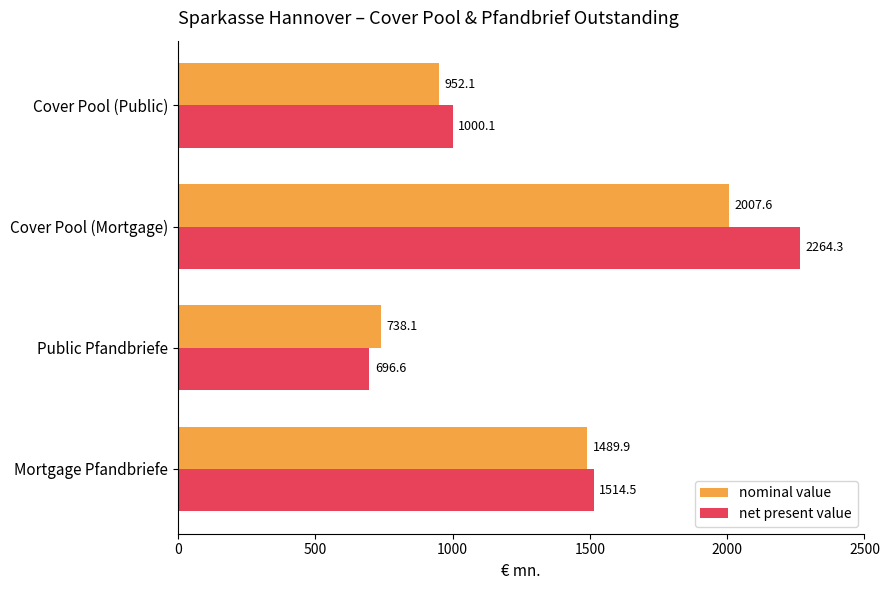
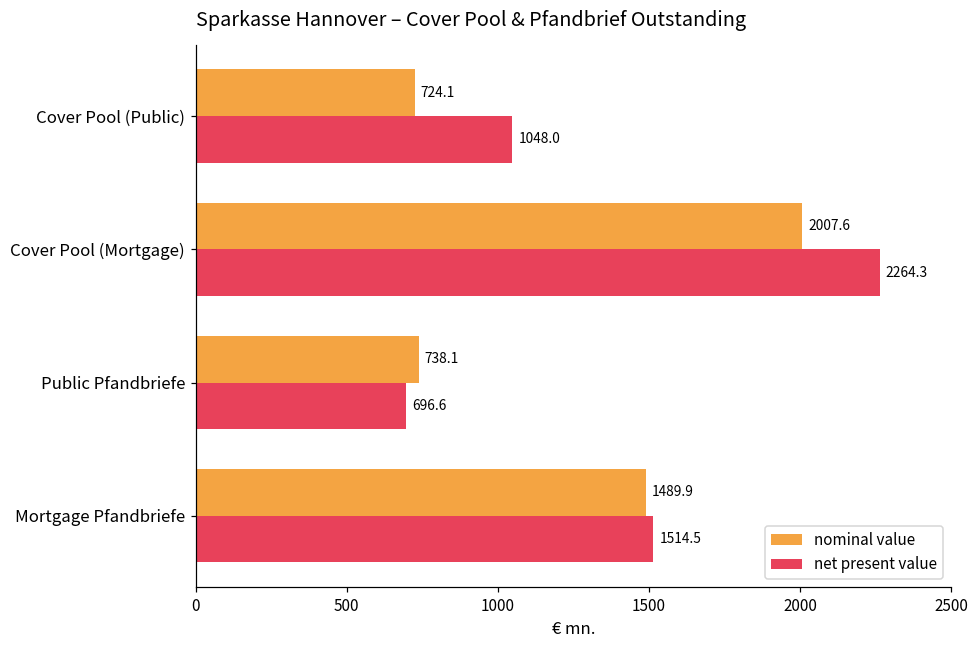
  {
    "nominal value": {
-     "Cover Pool (Public)": 952.1,
+     "Cover Pool (Public)": 724.1,
      "Cover Pool (Mortgage)": 2007.6,
      "Public Pfandbriefe": 738.1,
      "Mortgage Pfandbriefe": 1489.9
    },
    "net present value": {
-     "Cover Pool (Public)": 1000.1,
+     "Cover Pool (Public)": 1048.0,
      "Cover Pool (Mortgage)": 2264.3,
      "Public Pfandbriefe": 696.6,
      "Mortgage Pfandbriefe": 1514.5
    }
  }
